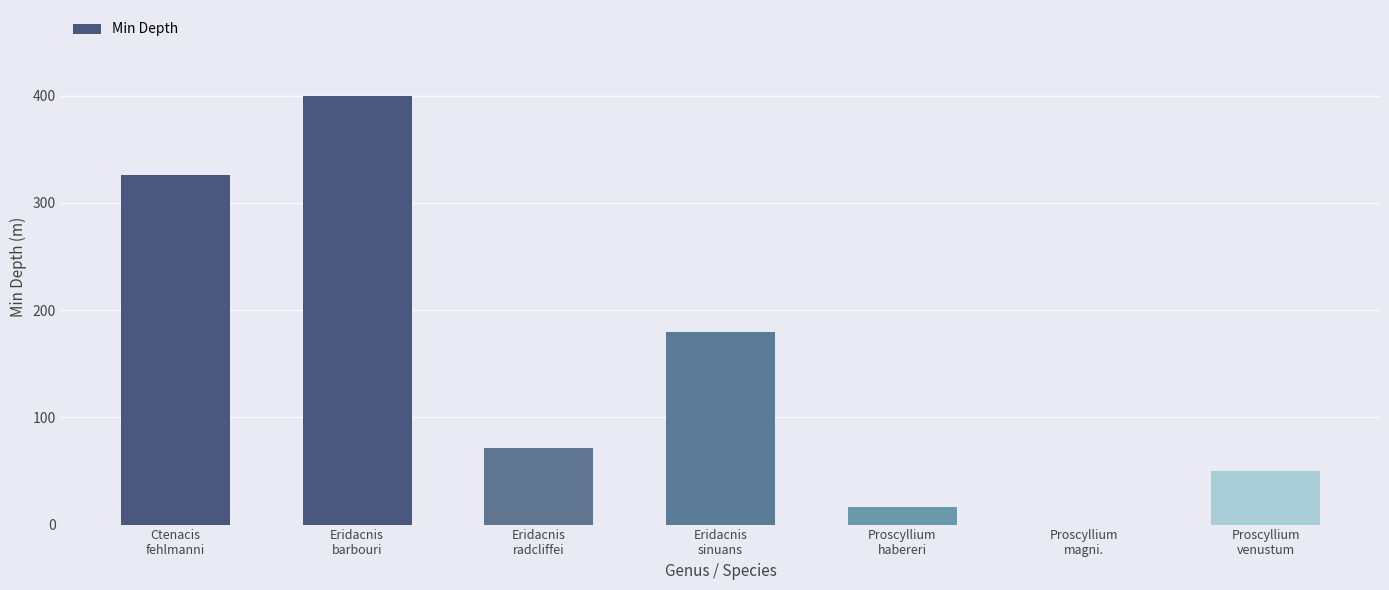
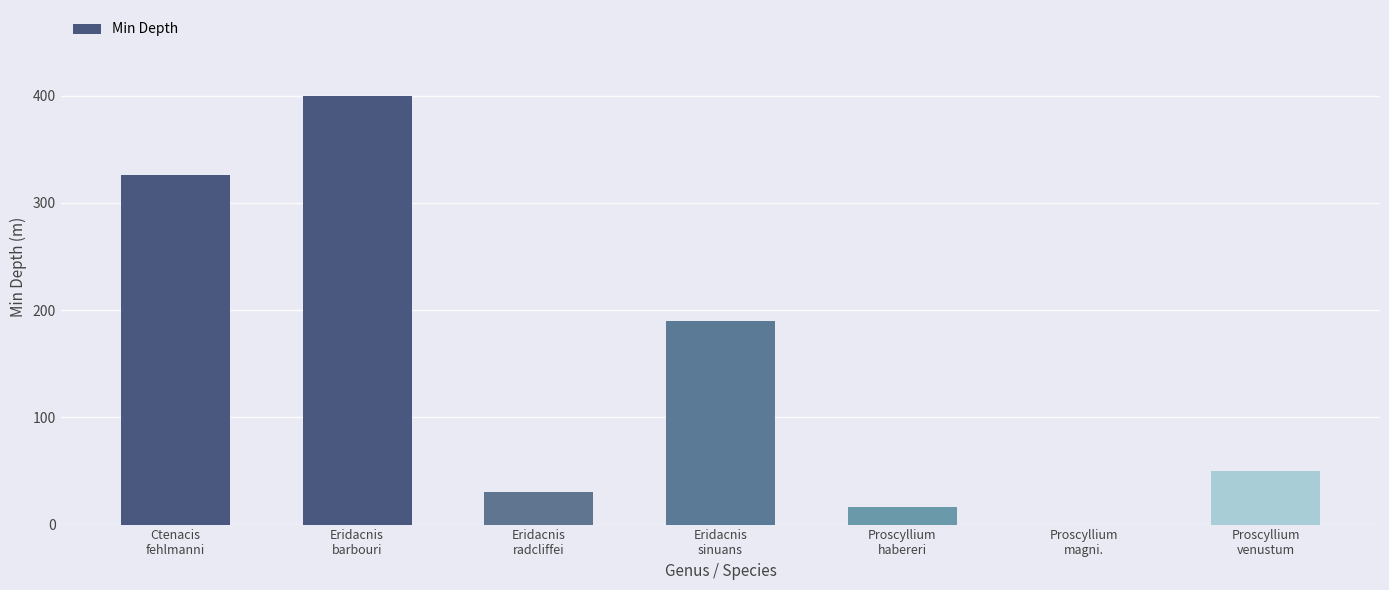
  {
    "Ctenacis fehlmanni": 326,
    "Eridacnis barbouri": 400,
-   "Eridacnis radcliffei": 71,
-   "Eridacnis sinuans": 180,
+   "Eridacnis radcliffei": 30,
+   "Eridacnis sinuans": 190,
    "Proscyllium habereri": 16,
    "Proscyllium magni.": 0,
    "Proscyllium venustum": 50
  }
